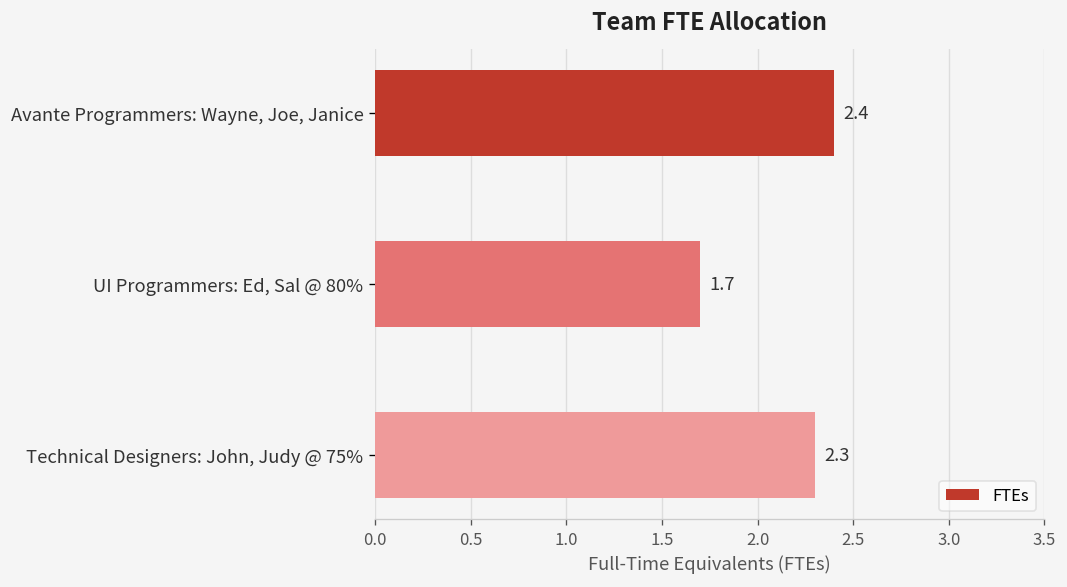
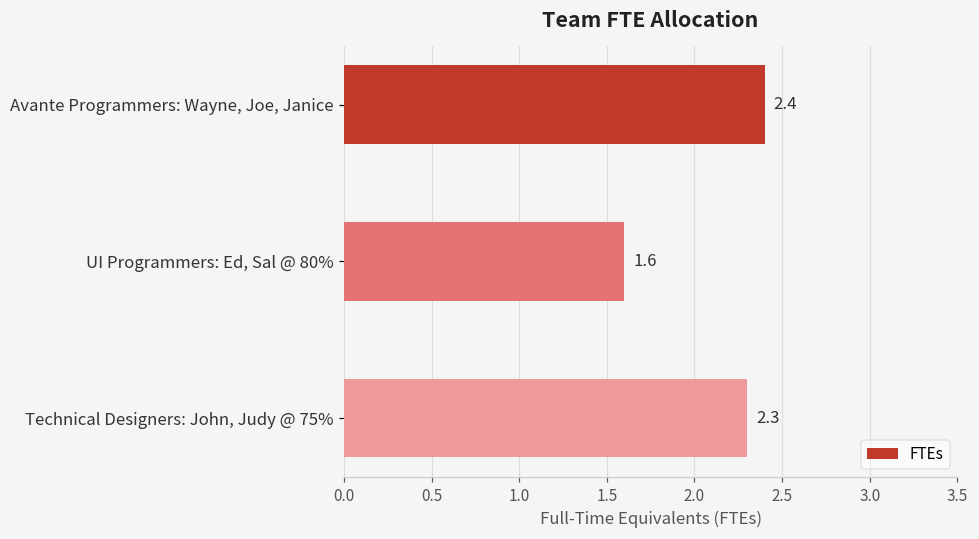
  {
    "Avante Programmers: Wayne, Joe, Janice": 2.4,
-   "UI Programmers: Ed, Sal @ 80%": 1.7,
+   "UI Programmers: Ed, Sal @ 80%": 1.6,
    "Technical Designers: John, Judy @ 75%": 2.3
  }
